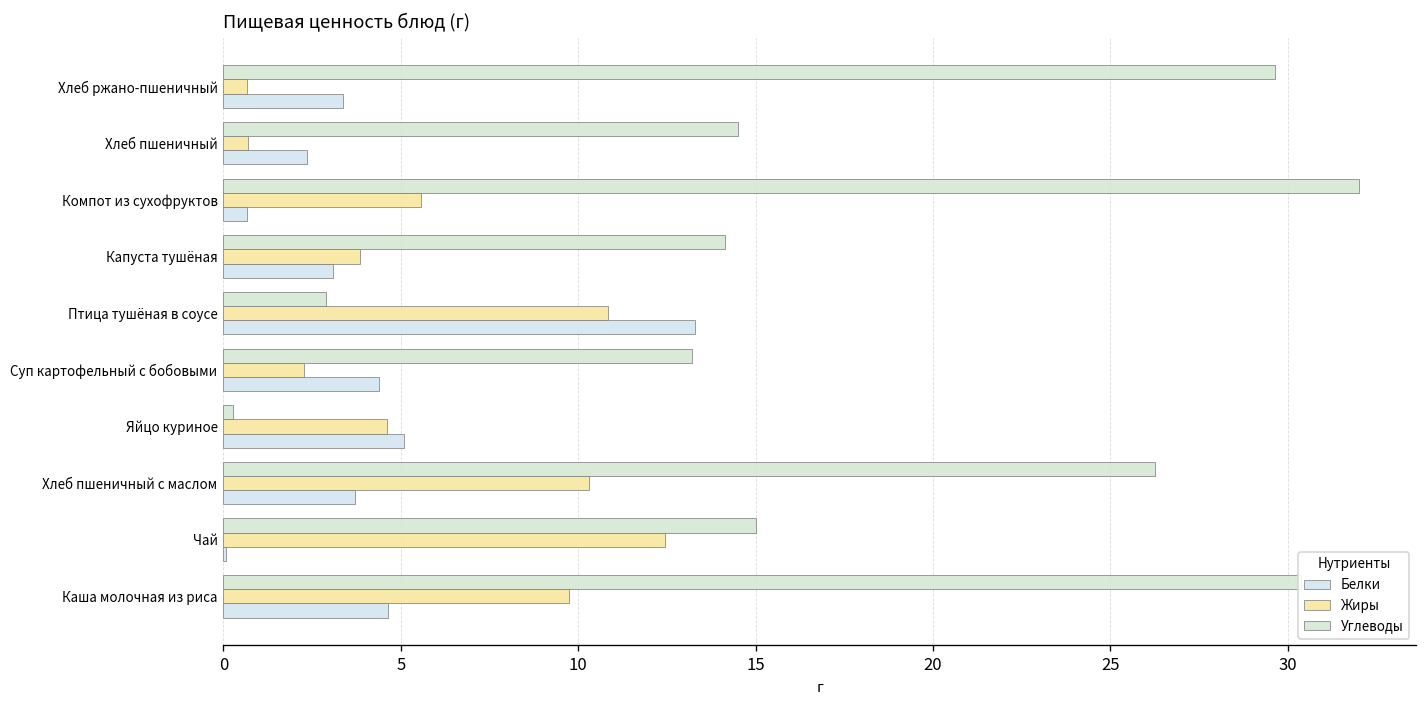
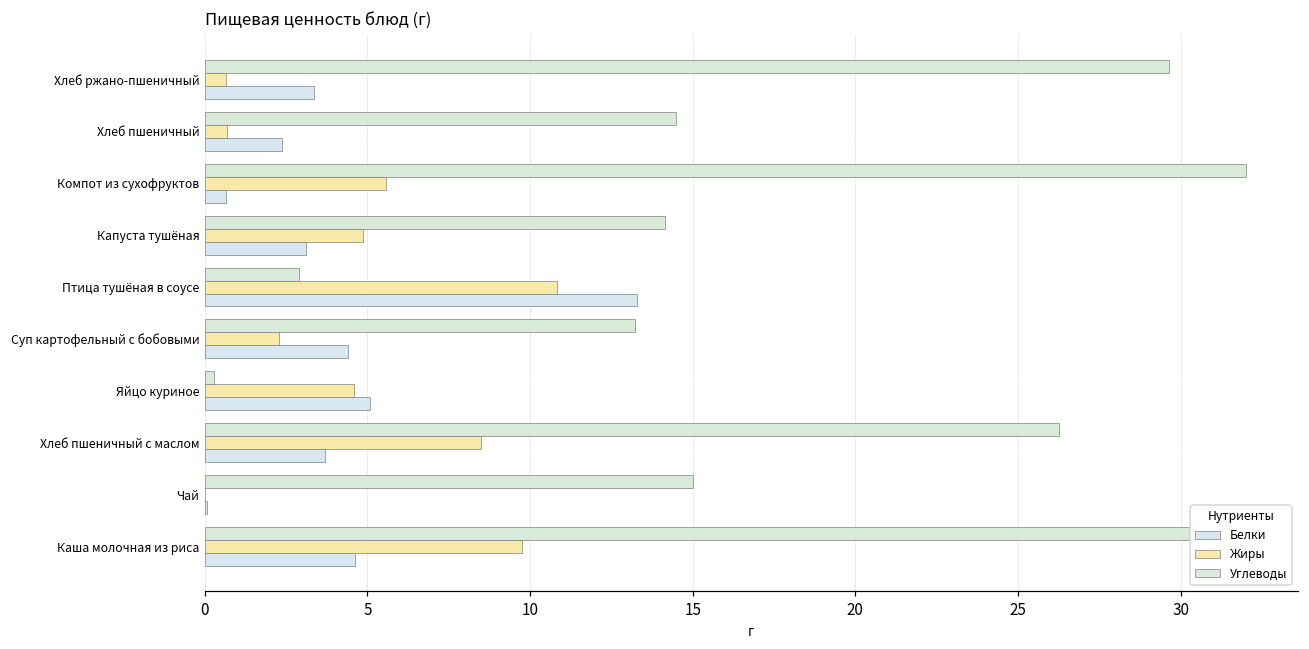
  {
    "Жиры": {
      "Хлеб ржано-пшеничный": 0.7,
      "Хлеб пшеничный": 0.7,
      "Компот из сухофруктов": 5.6,
-     "Капуста тушёная": 3.9,
+     "Капуста тушёная": 4.9,
      "Птица тушёная в соусе": 10.8,
      "Суп картофельный с бобовыми": 2.3,
      "Яйцо куриное": 4.6,
-     "Хлеб пшеничный с маслом": 10.3,
-     "Чай": 12.5,
+     "Хлеб пшеничный с маслом": 8.5,
+     "Чай": 0.0,
      "Каша молочная из риса": 9.8
    }
  }
